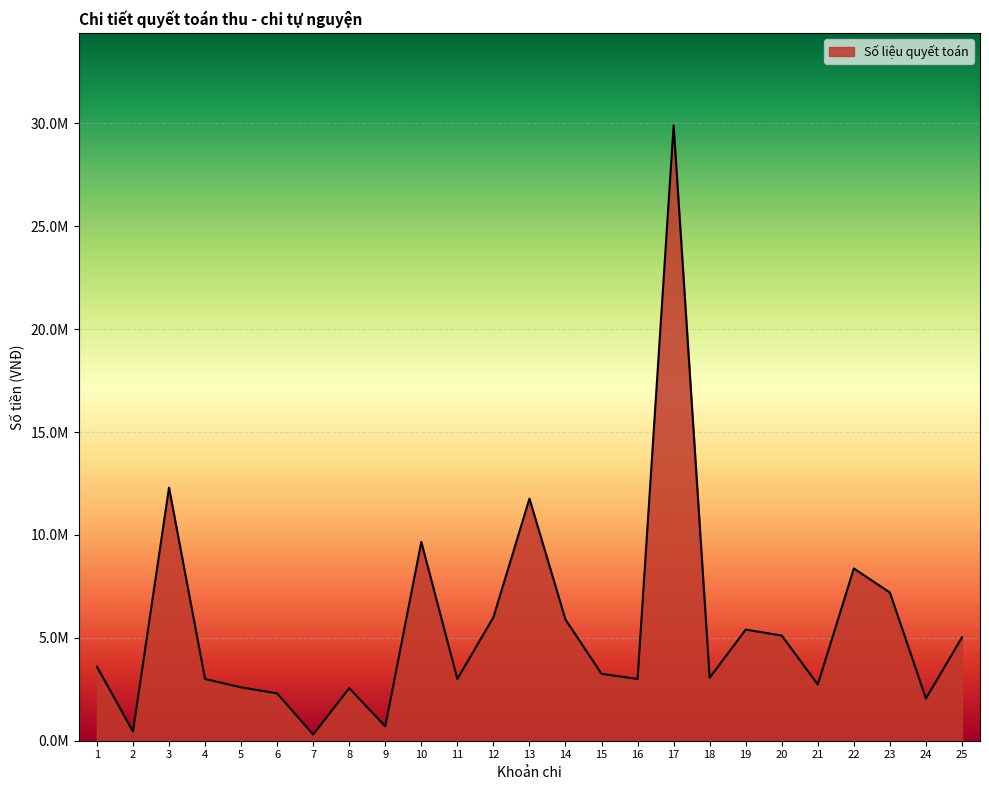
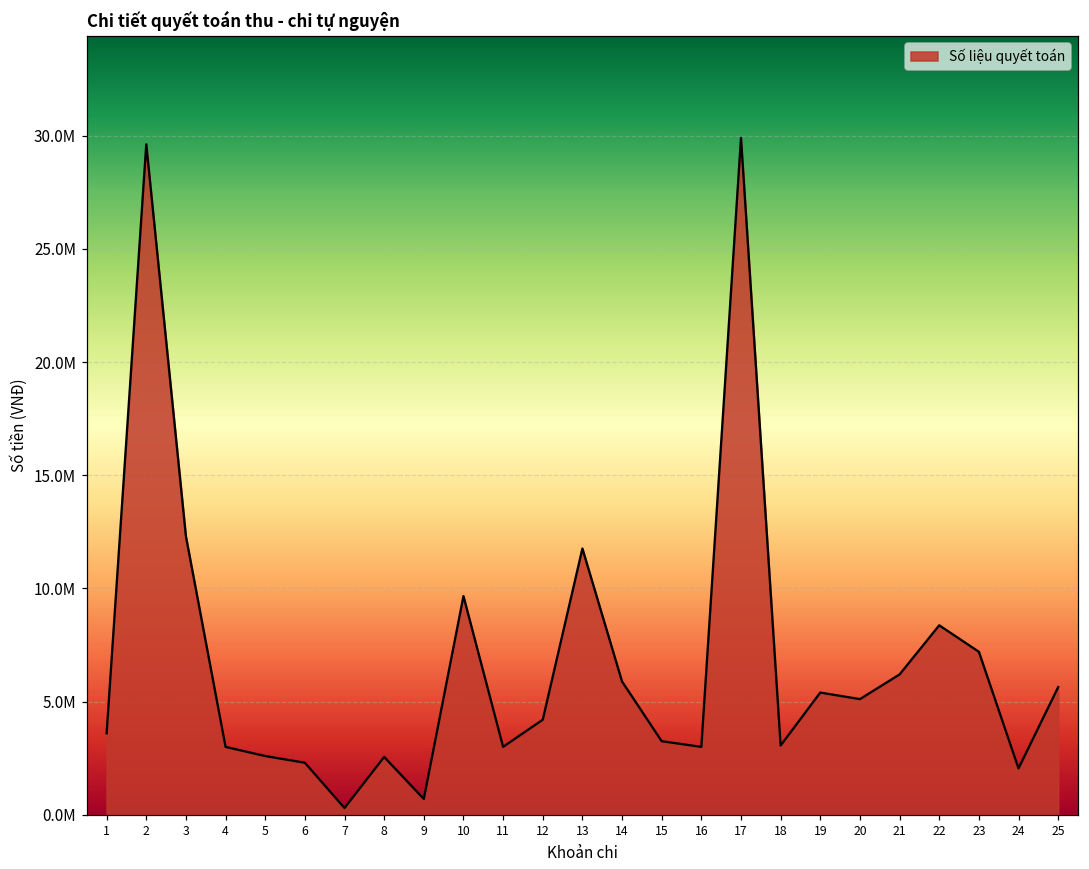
  {
    "1": 3600000,
-   "2": 400000,
+   "2": 29600000,
    "3": 12300000,
    "4": 3000000,
    "5": 2600000,
    "6": 2300000,
    "7": 300000,
    "8": 2600000,
    "9": 700000,
    "10": 9700000,
    "11": 3000000,
-   "12": 6000000,
+   "12": 4200000,
    "13": 11800000,
    "14": 5900000,
    "15": 3300000,
    "16": 3000000,
    "17": 29900000,
    "18": 3100000,
    "19": 5400000,
    "20": 5100000,
-   "21": 2700000,
+   "21": 6200000,
    "22": 8400000,
    "23": 7200000,
    "24": 2100000,
-   "25": 5000000
+   "25": 5600000
  }
